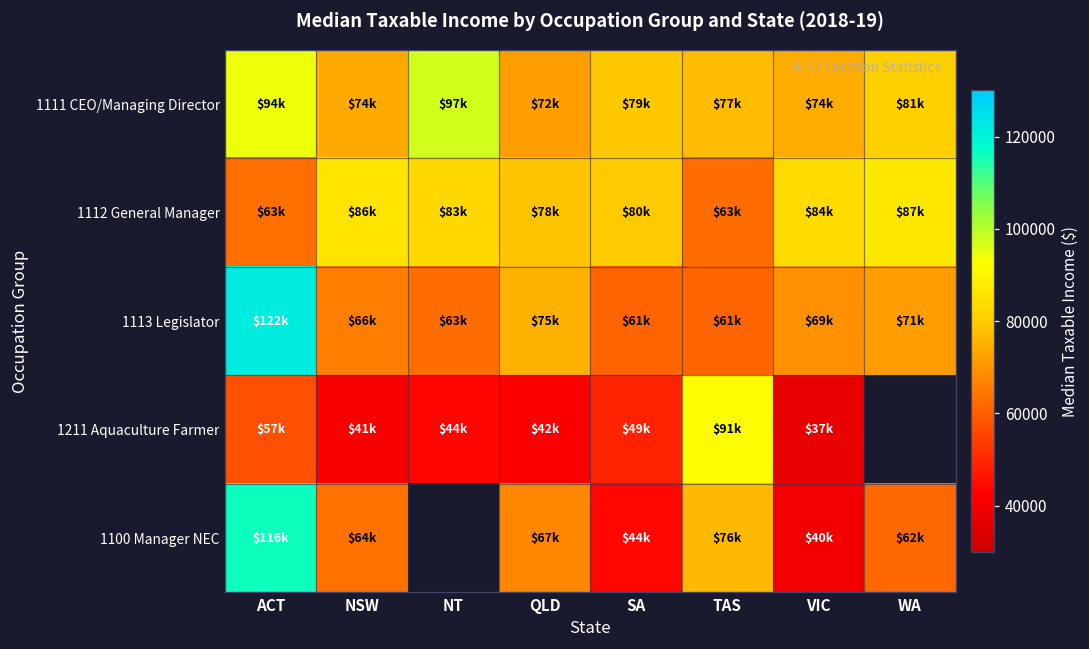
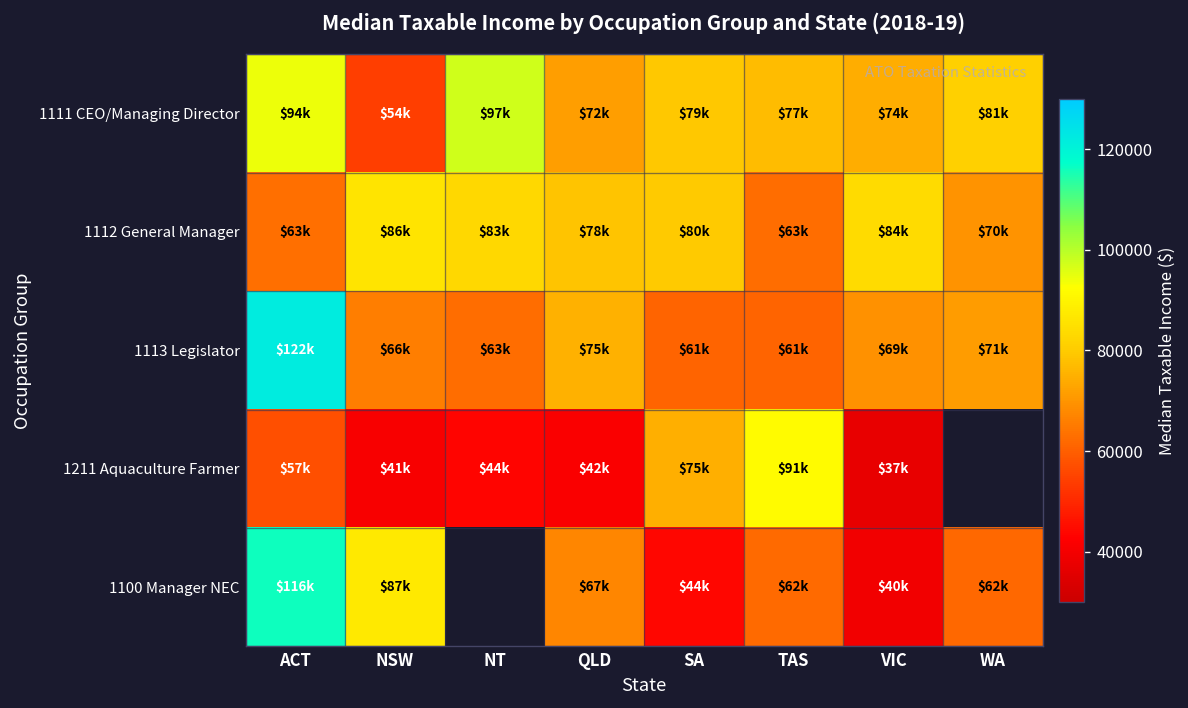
  {
    "1111 CEO/Managing Director": {
      "ACT": "$94k",
-     "NSW": "$74k",
+     "NSW": "$54k",
      "NT": "$97k",
      "QLD": "$72k",
      "SA": "$79k",
      "TAS": "$77k",
      "VIC": "$74k"
    },
    "1112 General Manager": {
      "ACT": "$63k",
      "NSW": "$86k",
      "NT": "$83k",
      "QLD": "$78k",
      "SA": "$80k",
      "TAS": "$63k",
      "VIC": "$84k",
-     "WA": "$87k"
+     "WA": "$70k"
    },
    "1113 Legislator": {
      "ACT": "$122k",
      "NSW": "$66k",
      "NT": "$63k",
      "QLD": "$75k",
      "SA": "$61k",
      "TAS": "$61k",
      "VIC": "$69k",
      "WA": "$71k"
    },
    "1211 Aquaculture Farmer": {
      "ACT": "$57k",
      "NSW": "$41k",
      "NT": "$44k",
      "QLD": "$42k",
-     "SA": "$49k",
+     "SA": "$75k",
      "TAS": "$91k",
      "VIC": "$37k"
    },
    "1100 Manager NEC": {
      "ACT": "$116k",
-     "NSW": "$64k",
+     "NSW": "$87k",
      "QLD": "$67k",
      "SA": "$44k",
-     "TAS": "$76k",
+     "TAS": "$62k",
      "VIC": "$40k",
      "WA": "$62k"
    }
  }
